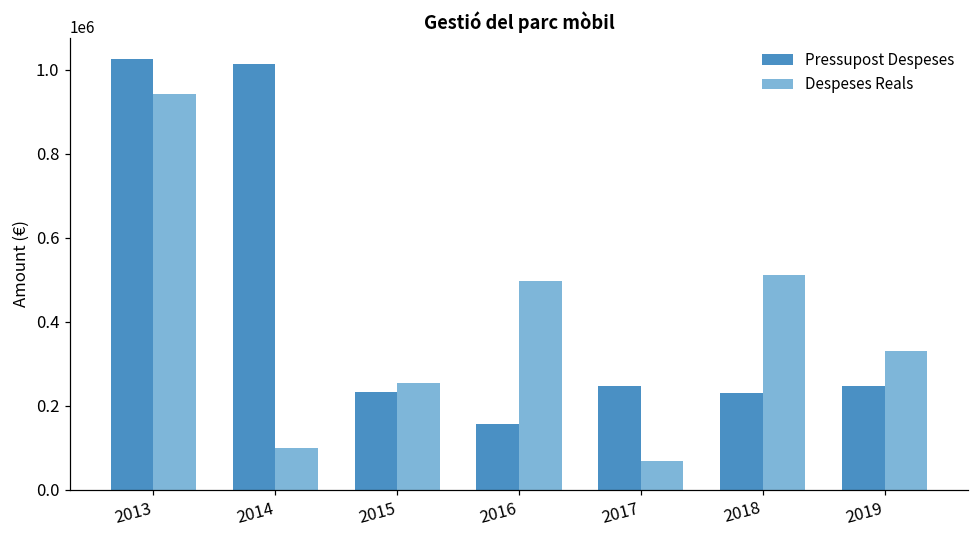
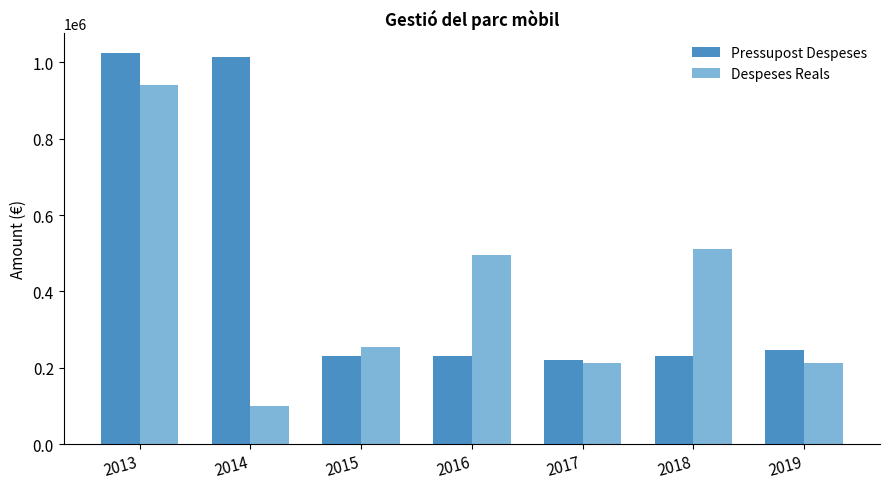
  {
    "Pressupost Despeses": {
      "2013": 1020000,
      "2014": 1010000,
      "2015": 230000,
-     "2016": 160000,
-     "2017": 250000,
+     "2016": 230000,
+     "2017": 220000,
      "2018": 230000,
      "2019": 250000
    },
    "Despeses Reals": {
      "2013": 940000,
      "2014": 100000,
      "2015": 250000,
      "2016": 500000,
-     "2017": 70000,
+     "2017": 210000,
      "2018": 510000,
-     "2019": 330000
+     "2019": 210000
    }
  }
